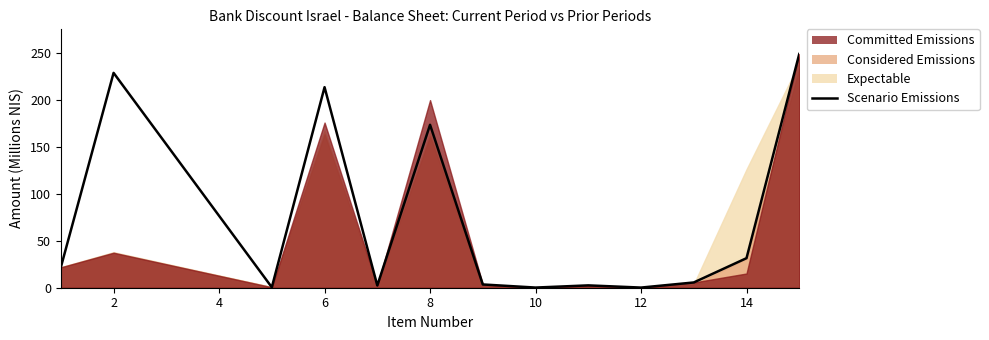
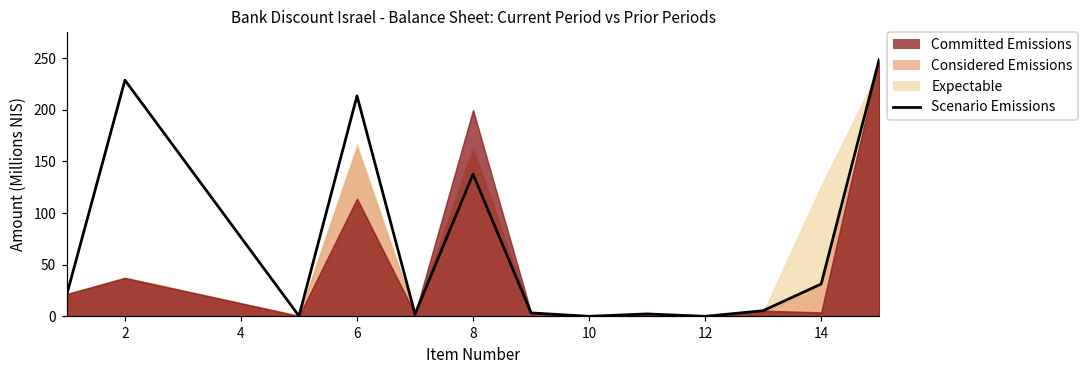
  {
    "Scenario Emissions": {
      "2": 230,
      "6": 210,
-     "8": 170
+     "8": 140
    },
    "Expectable": {
      "6": 170,
      "8": 160,
      "14": 130
    },
    "Considered Emissions": {
      "6": 160,
      "8": 160
    },
    "Committed Emissions": {
-     "6": 180,
+     "6": 110,
      "8": 200,
-     "14": 20
+     "14": 0
    }
  }
